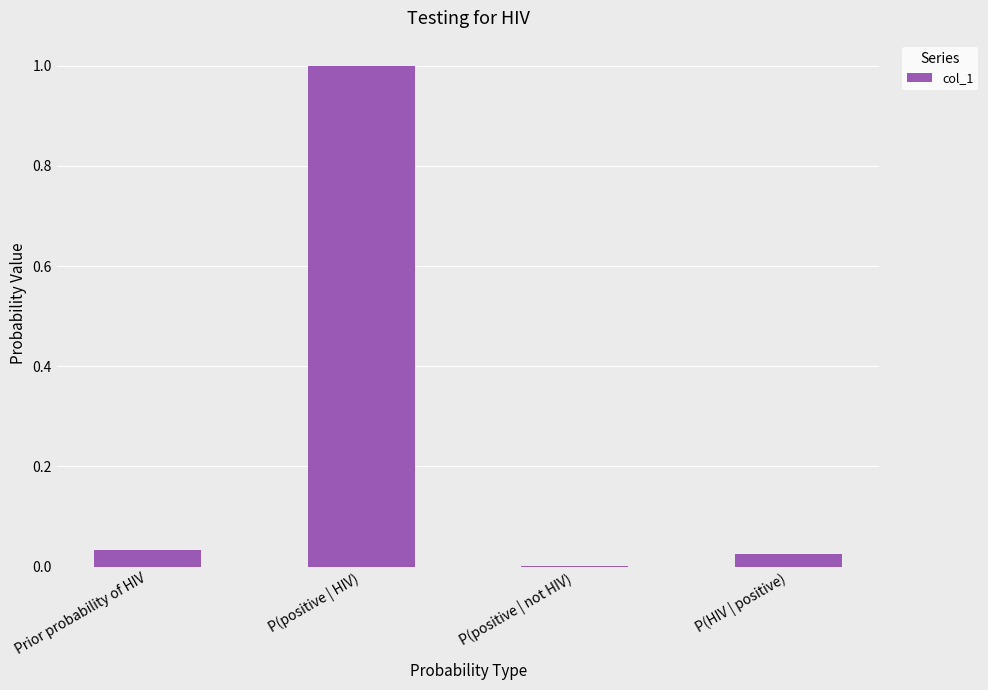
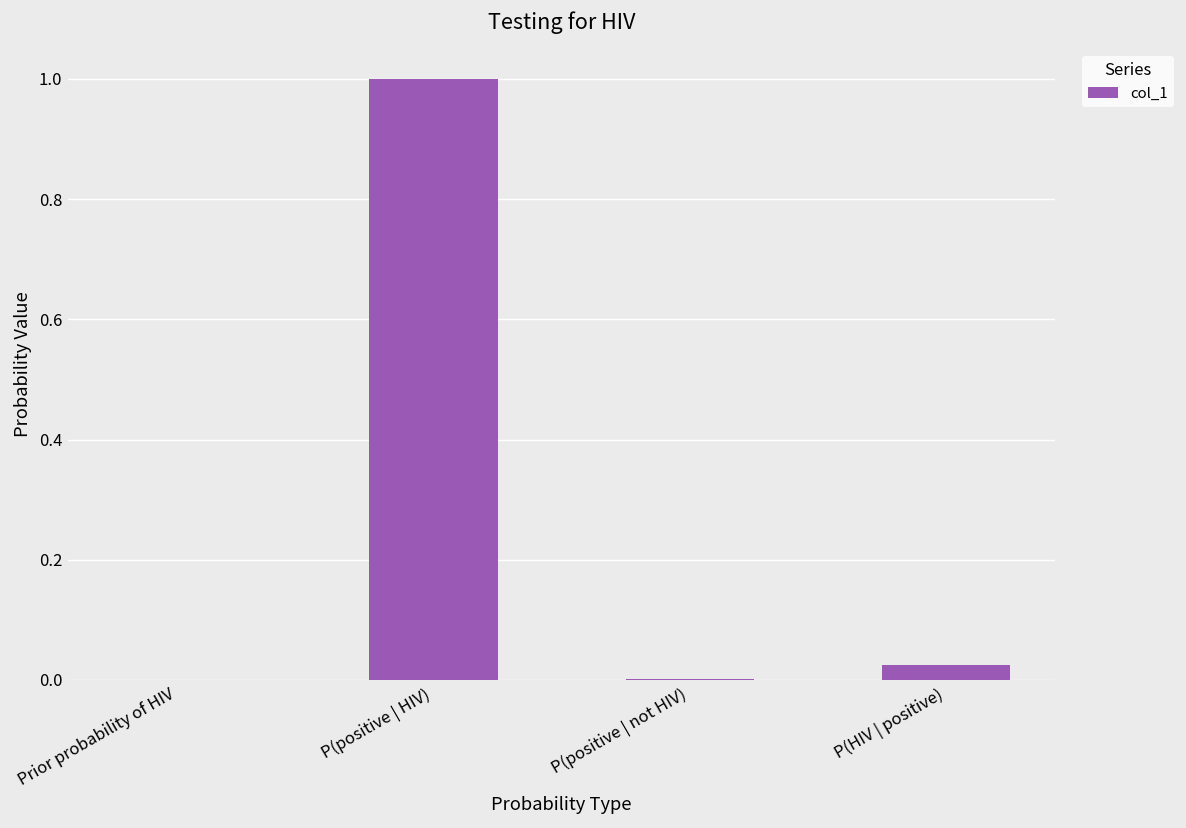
  {
-   "Prior probability of HIV": 0.03,
+   "Prior probability of HIV": 0.00,
    "P(positive | HIV)": 1.00,
    "P(HIV | positive)": 0.02
  }
